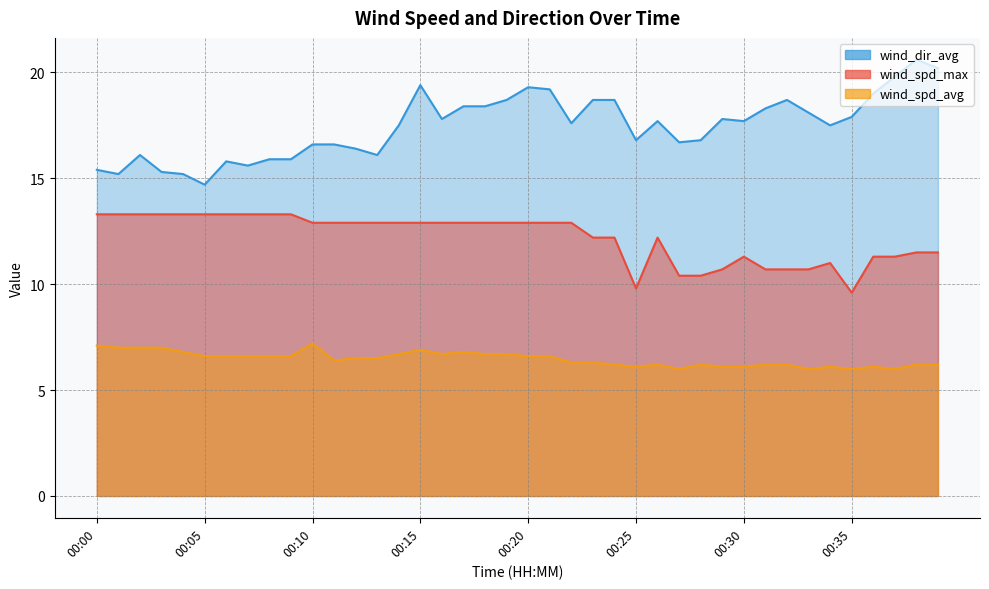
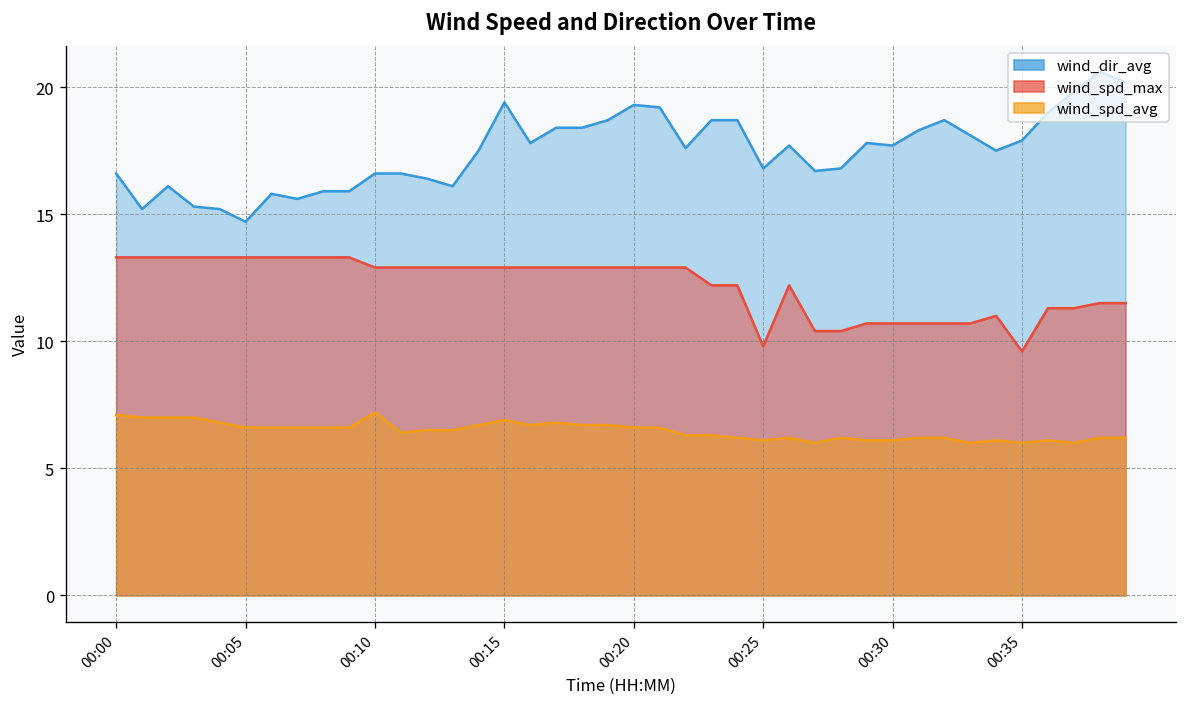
  {
    "wind_dir_avg": {
-     "00:00": 15.4,
+     "00:00": 16.6,
      "00:05": 14.7,
      "00:10": 16.6,
      "00:15": 19.4,
      "00:20": 19.3,
      "00:25": 16.8,
      "00:30": 17.7,
      "00:35": 17.9
    },
    "wind_spd_max": {
      "00:00": 13.3,
      "00:05": 13.3,
      "00:10": 12.9,
      "00:15": 12.9,
      "00:20": 12.9,
      "00:25": 9.8,
-     "00:30": 11.3,
+     "00:30": 10.7,
      "00:35": 9.6
    },
    "wind_spd_avg": {
      "00:00": 7.1,
      "00:05": 6.6,
      "00:10": 7.2,
      "00:15": 6.9,
      "00:20": 6.6,
      "00:25": 6.1,
      "00:30": 6.1,
      "00:35": 6.0
    }
  }
